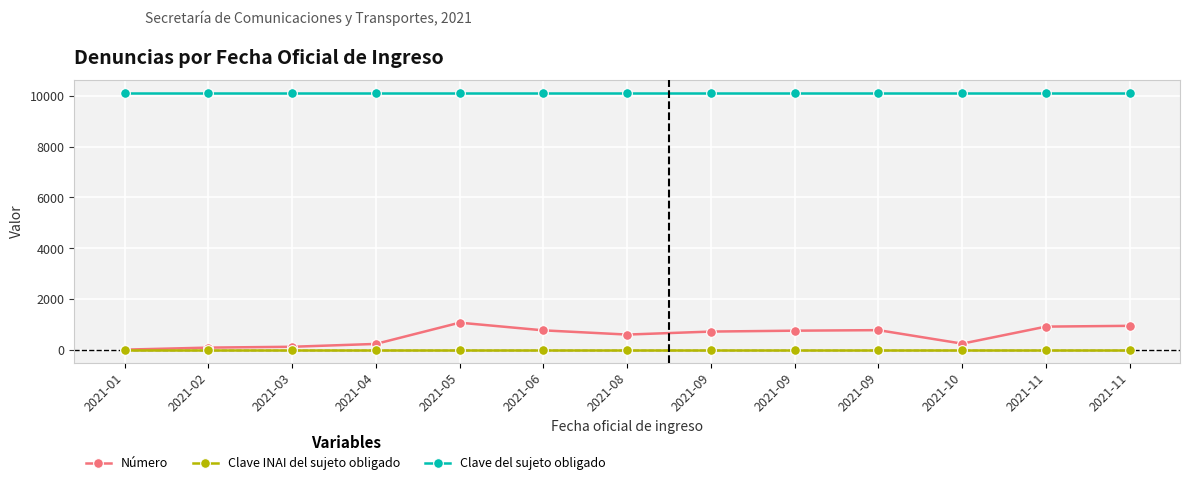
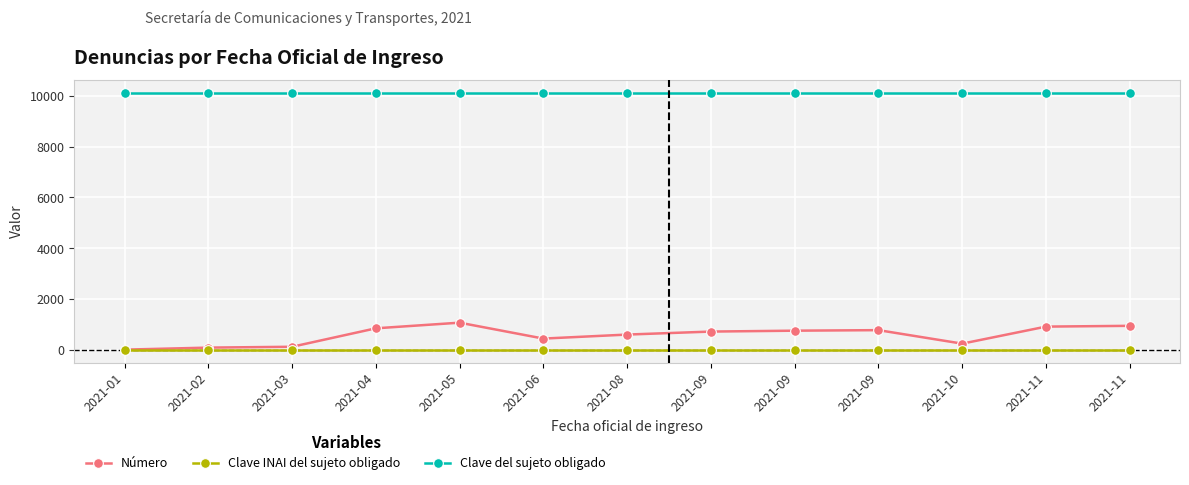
  {
    "Número": {
      "2021-03": 100,
-     "2021-04": 200,
+     "2021-04": 900,
      "2021-05": 1100,
-     "2021-06": 800,
+     "2021-06": 400,
      "2021-08": 600,
      "2021-10": 300
    },
    "Clave INAI del sujeto obligado": {
      "2021-03": 0,
      "2021-04": 0,
      "2021-05": 0,
      "2021-06": 0,
      "2021-08": 0,
      "2021-10": 0
    },
    "Clave del sujeto obligado": {
      "2021-01": 10100,
      "2021-02": 10100,
      "2021-03": 10100,
      "2021-04": 10100,
      "2021-05": 10100,
      "2021-06": 10100,
      "2021-08": 10100,
      "2021-10": 10100
    }
  }
